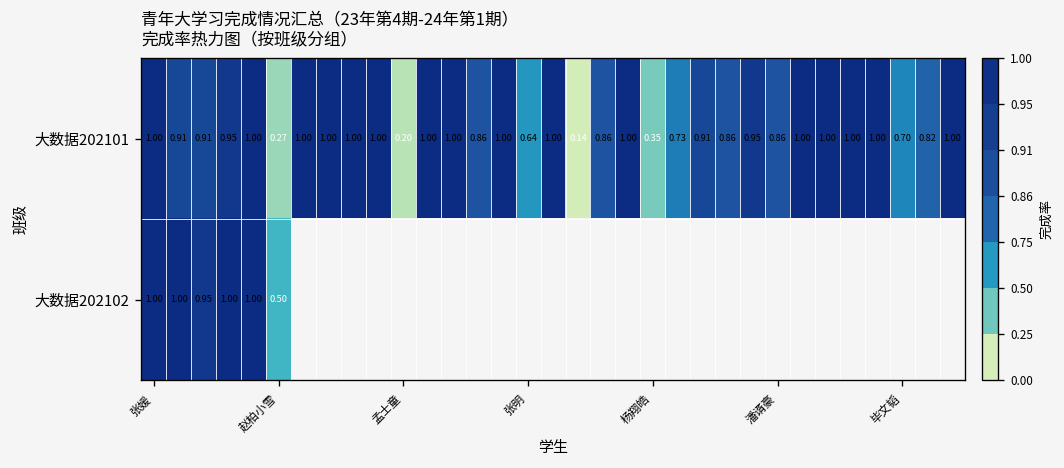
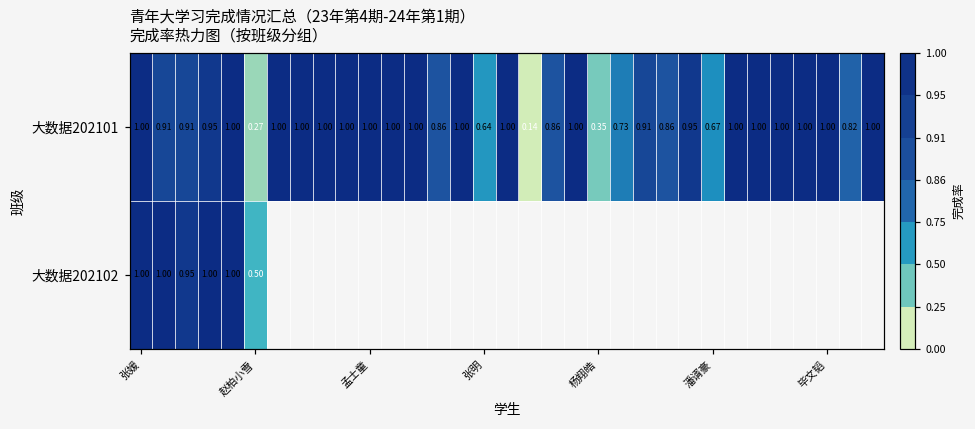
  {
    "大数据202101": {
      "张媛": 1.00,
      "赵柏小雪": 0.27,
-     "孟士童": 0.20,
+     "孟士童": 1.00,
      "张明": 0.64,
      "杨翔皓": 0.35,
-     "潘谞豪": 0.86,
-     "毕文韬": 0.70
+     "潘谞豪": 0.67,
+     "毕文韬": 1.00
    },
    "大数据202102": {
      "张媛": 1.00,
      "赵柏小雪": 0.50
    }
  }
